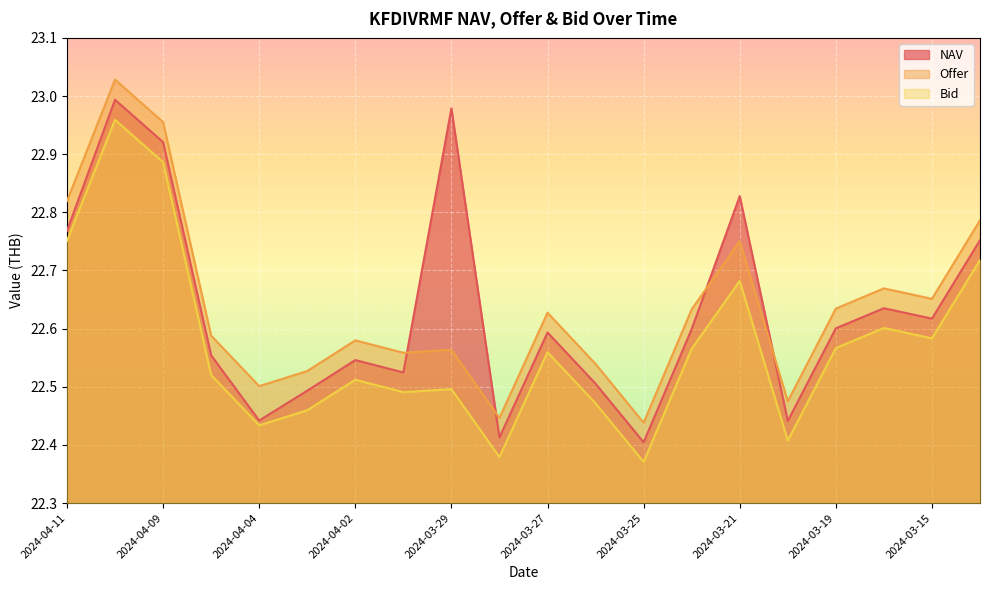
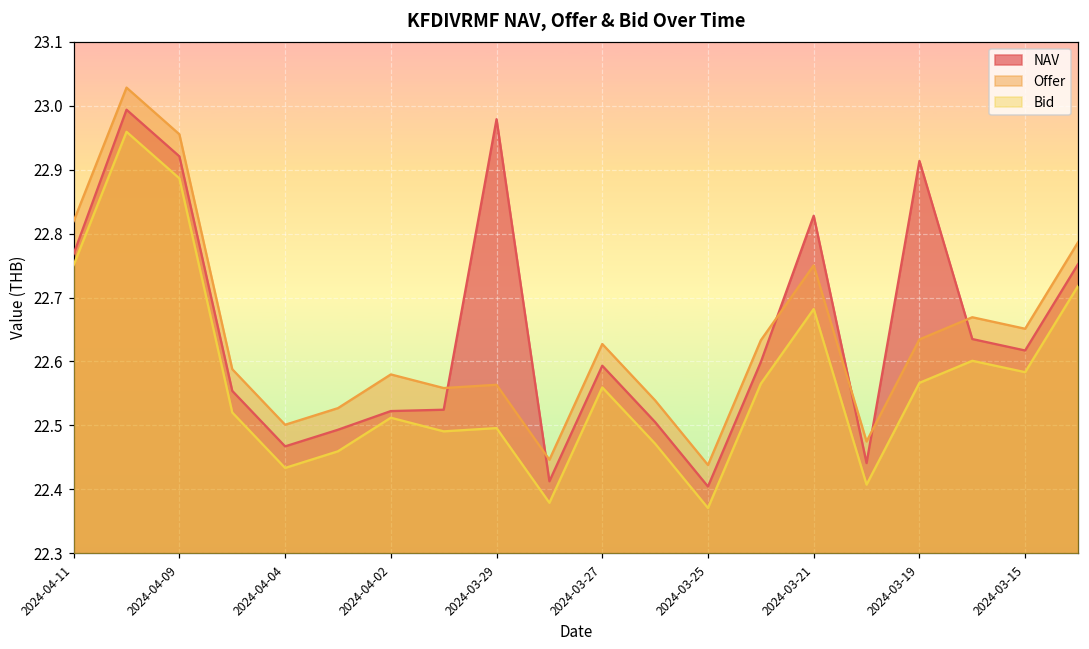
  {
    "NAV": {
      "2024-04-11": 22.77,
      "2024-04-09": 22.92,
-     "2024-04-04": 22.44,
-     "2024-04-02": 22.55,
+     "2024-04-04": 22.47,
+     "2024-04-02": 22.52,
      "2024-03-29": 22.98,
      "2024-03-27": 22.59,
      "2024-03-25": 22.40,
      "2024-03-21": 22.83,
-     "2024-03-19": 22.60,
+     "2024-03-19": 22.91,
      "2024-03-15": 22.62
    }
  }
